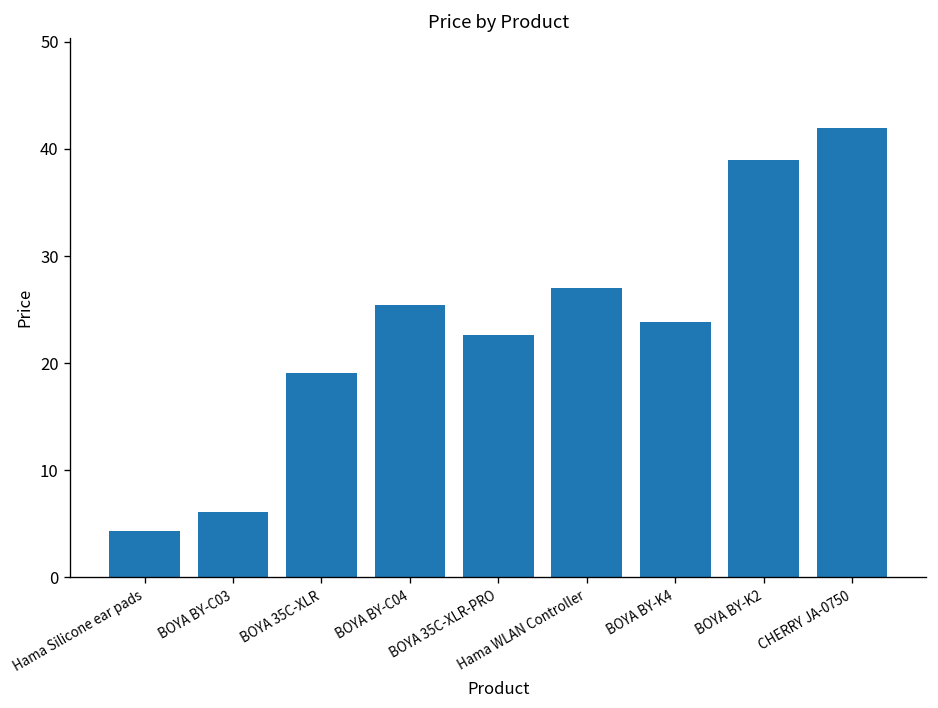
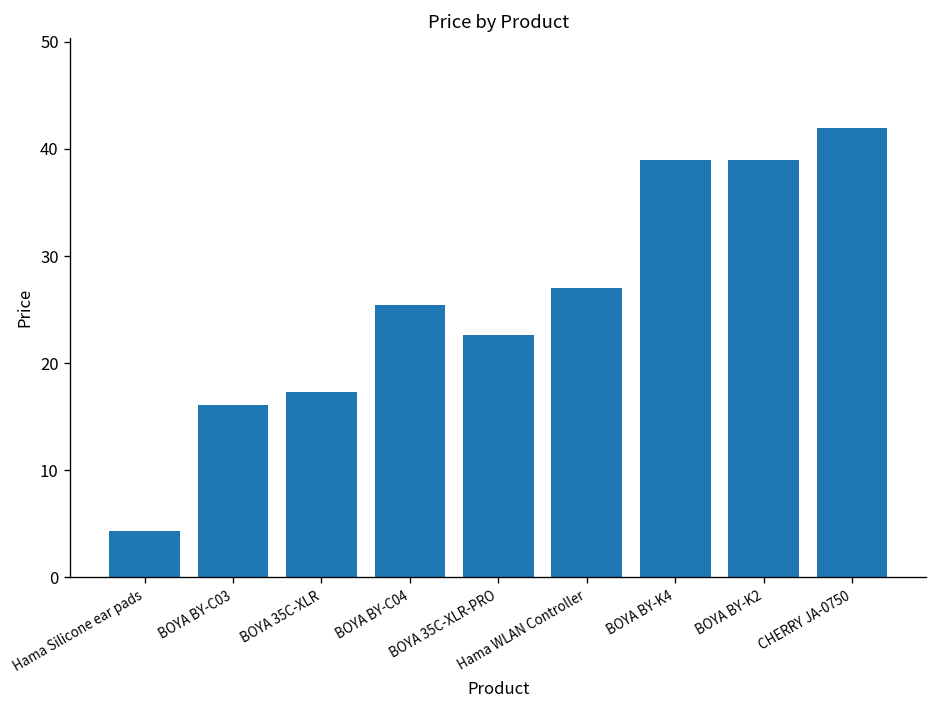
  {
    "Hama Silicone ear pads": 4,
-   "BOYA BY-C03": 6,
-   "BOYA 35C-XLR": 19,
+   "BOYA BY-C03": 16,
+   "BOYA 35C-XLR": 17,
    "BOYA BY-C04": 25,
    "BOYA 35C-XLR-PRO": 23,
    "Hama WLAN Controller": 27,
-   "BOYA BY-K4": 24,
+   "BOYA BY-K4": 39,
    "BOYA BY-K2": 39,
    "CHERRY JA-0750": 42
  }
